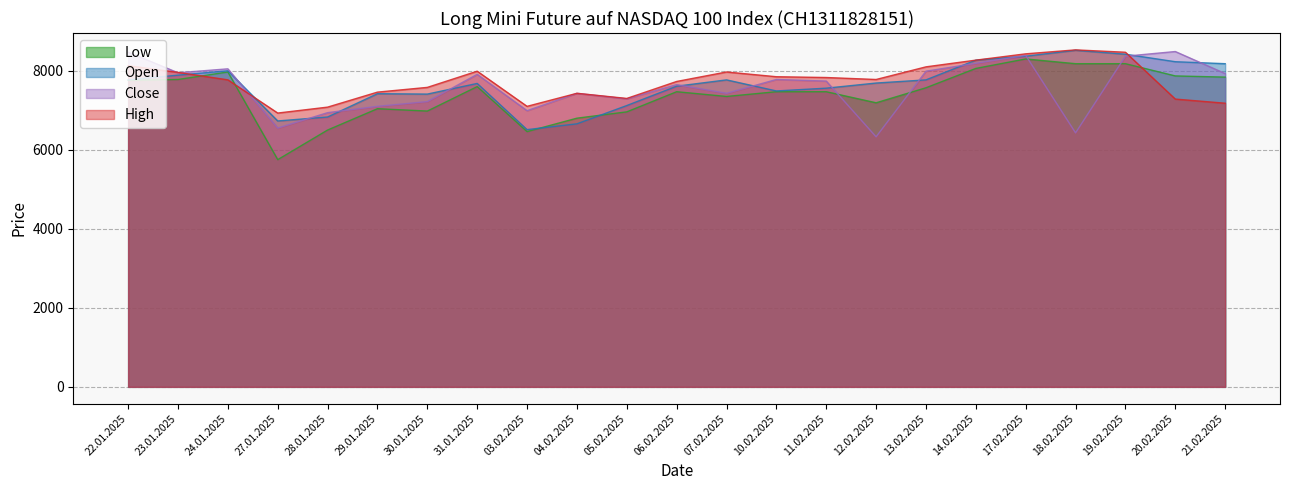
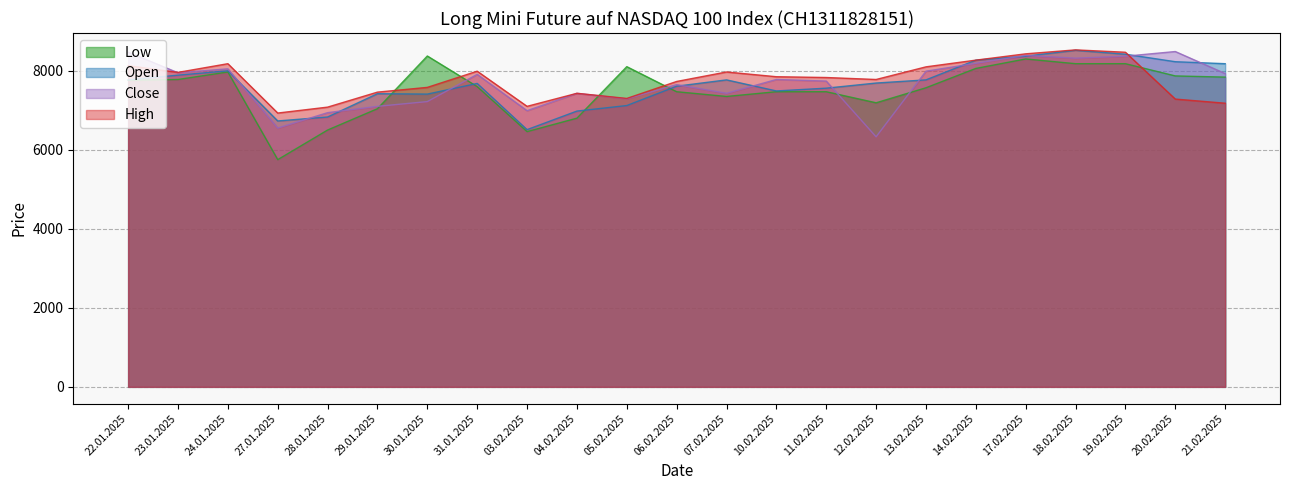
  {
    "Low": {
      "23.01.2025": 7800,
      "27.01.2025": 5800,
      "28.01.2025": 6500,
-     "30.01.2025": 7000,
+     "30.01.2025": 8400,
      "31.01.2025": 7600,
      "04.02.2025": 6800,
-     "05.02.2025": 7000,
+     "05.02.2025": 8100,
      "06.02.2025": 7500,
      "07.02.2025": 7400,
      "11.02.2025": 7500,
      "12.02.2025": 7200,
      "13.02.2025": 7600,
      "14.02.2025": 8100,
      "17.02.2025": 8300,
      "18.02.2025": 8200,
      "19.02.2025": 8200,
      "20.02.2025": 7900,
      "21.02.2025": 7800
    },
    "Open": {
      "27.01.2025": 6700,
      "28.01.2025": 6800,
      "30.01.2025": 7400,
      "31.01.2025": 7700,
-     "04.02.2025": 6700,
+     "04.02.2025": 7000,
      "05.02.2025": 7100,
      "07.02.2025": 7800,
      "11.02.2025": 7600,
      "12.02.2025": 7700,
      "13.02.2025": 7800,
      "20.02.2025": 8200,
      "21.02.2025": 8200
    },
    "Close": {
      "27.01.2025": 6600,
      "28.01.2025": 6900,
      "30.01.2025": 7200,
      "31.01.2025": 7900,
      "03.02.2025": 7000,
      "07.02.2025": 7400,
      "10.02.2025": 7800,
      "11.02.2025": 7700,
      "12.02.2025": 6300,
      "13.02.2025": 8000,
      "14.02.2025": 8200,
-     "18.02.2025": 6400,
+     "18.02.2025": 8300,
      "20.02.2025": 8500,
      "21.02.2025": 7900
    },
    "High": {
-     "24.01.2025": 7800,
+     "24.01.2025": 8200,
      "27.01.2025": 6900,
      "28.01.2025": 7100,
      "30.01.2025": 7600,
      "31.01.2025": 8000,
      "03.02.2025": 7100,
      "06.02.2025": 7700,
      "07.02.2025": 8000,
      "10.02.2025": 7900,
      "11.02.2025": 7800,
      "12.02.2025": 7800,
      "13.02.2025": 8100,
      "20.02.2025": 7300,
      "21.02.2025": 7200
    }
  }
